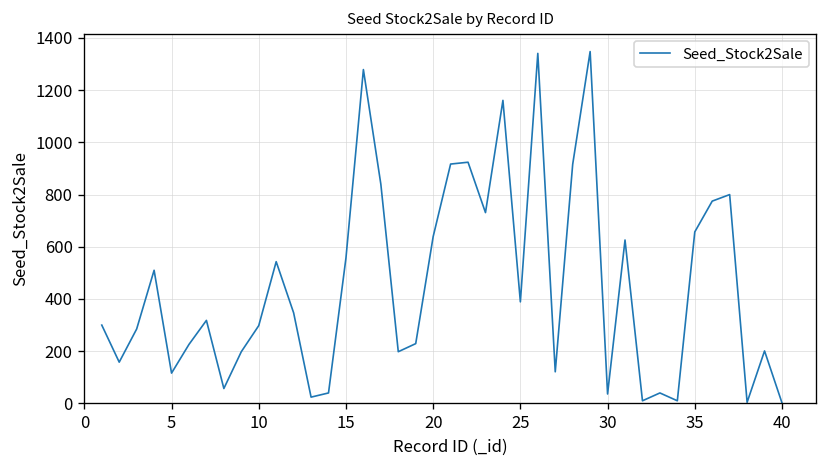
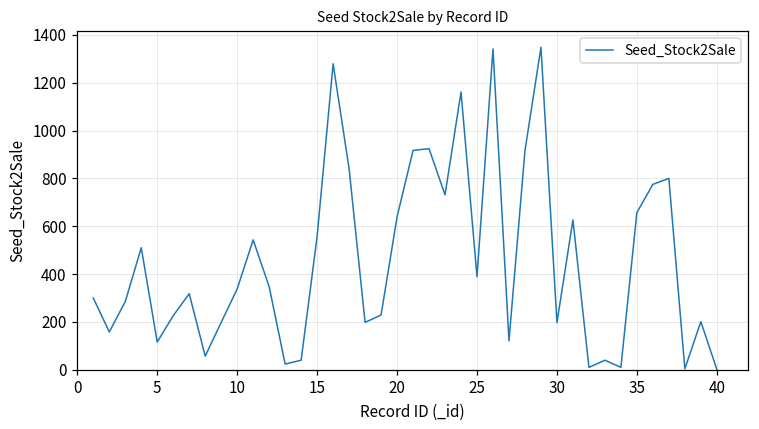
  {
    "5": 120,
-   "10": 300,
+   "10": 340,
    "15": 560,
    "20": 640,
    "25": 390,
-   "30": 40,
+   "30": 200,
    "35": 660,
    "40": 0
  }
